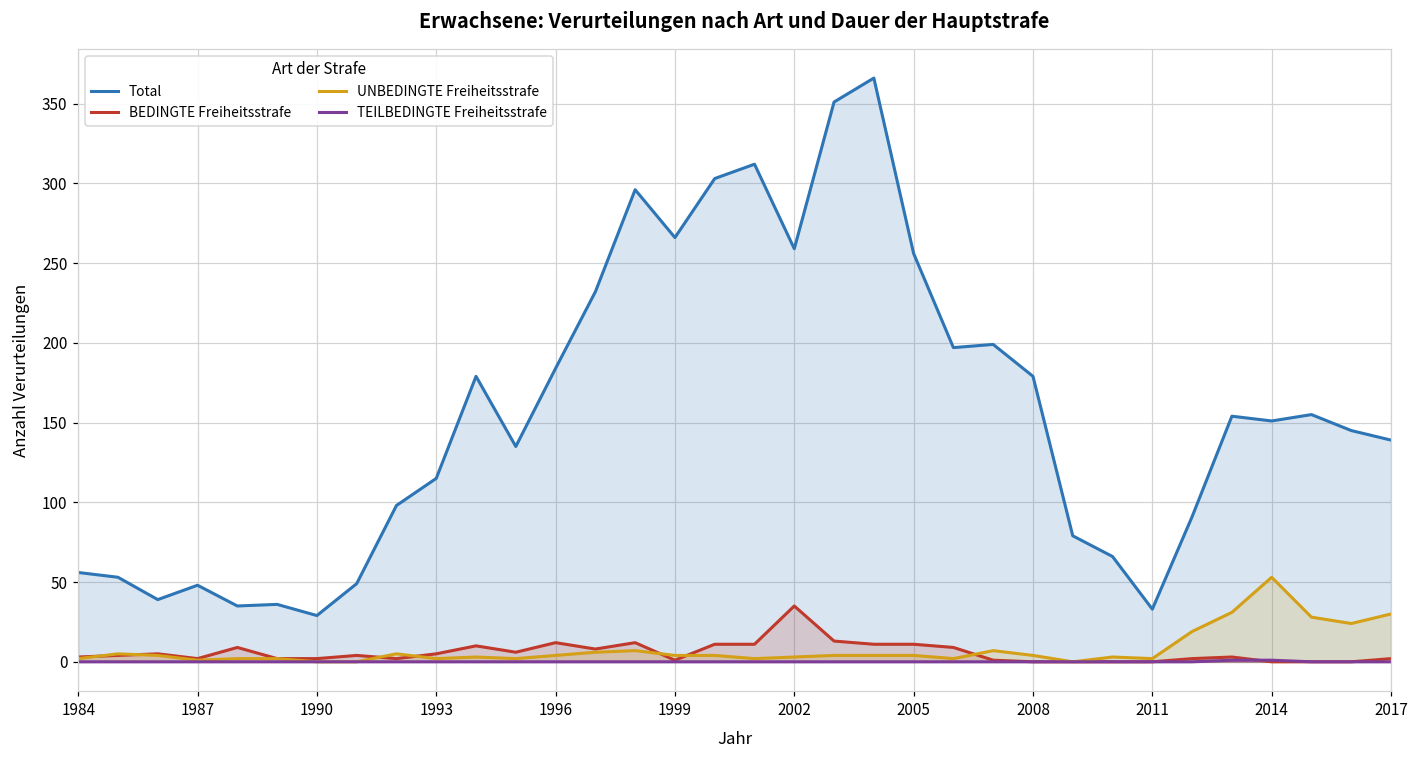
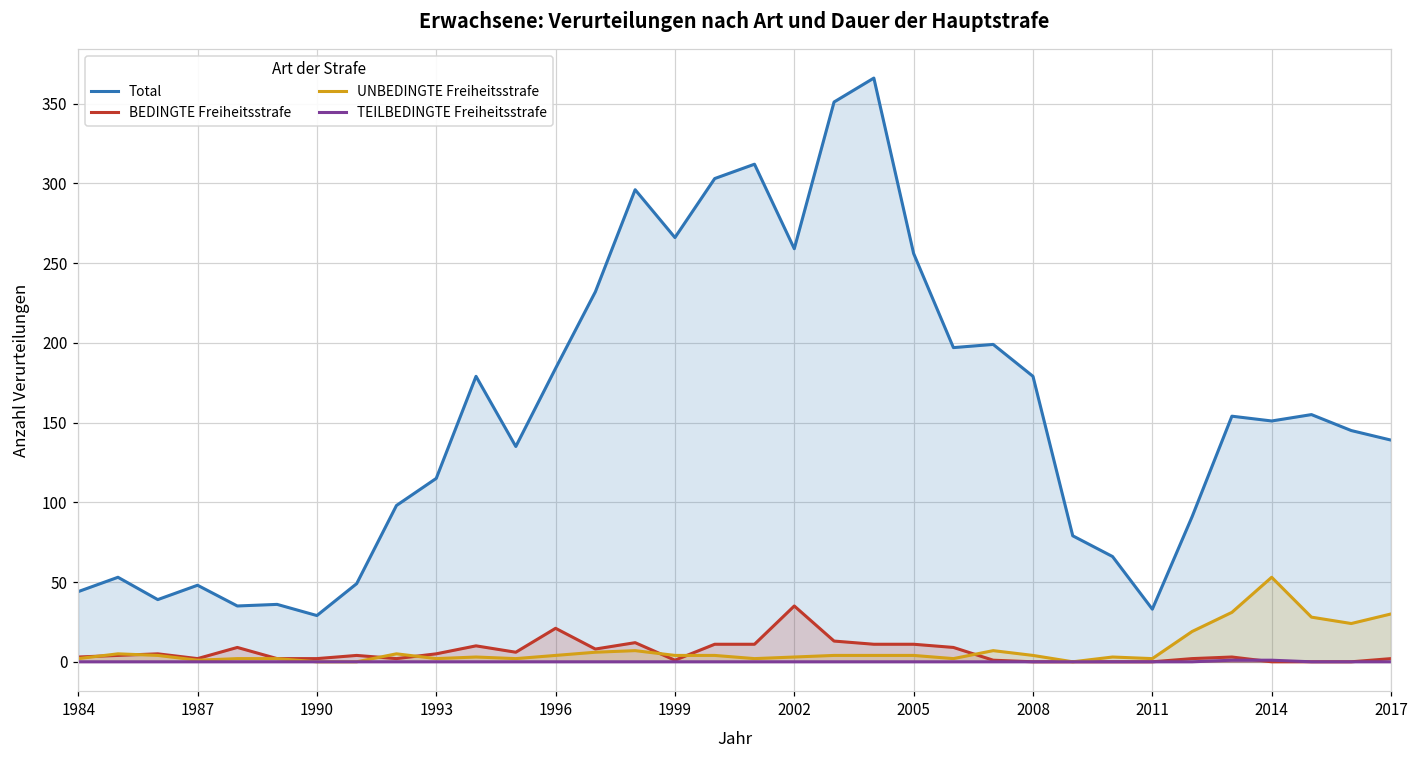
  {
    "Total": {
-     "1984": 56,
+     "1984": 44,
      "1987": 48,
      "1990": 29,
      "1993": 115,
      "1996": 184,
      "1999": 266,
      "2002": 259,
      "2005": 256,
      "2008": 179,
      "2011": 33,
      "2014": 151,
      "2017": 139
    },
    "BEDINGTE Freiheitsstrafe": {
      "1990": 2,
      "1993": 5,
-     "1996": 12,
+     "1996": 21,
      "2002": 35,
      "2005": 11,
      "2017": 2
    },
    "UNBEDINGTE Freiheitsstrafe": {
      "1993": 2,
      "1996": 4,
      "1999": 4,
      "2002": 3,
      "2005": 4,
      "2008": 4,
      "2011": 2,
      "2014": 53,
      "2017": 30
    },
    "TEILBEDINGTE Freiheitsstrafe": {
      "1984": 0,
      "1993": 0,
      "1996": 0,
      "2002": 0,
      "2005": 0,
      "2017": 0
    }
  }
